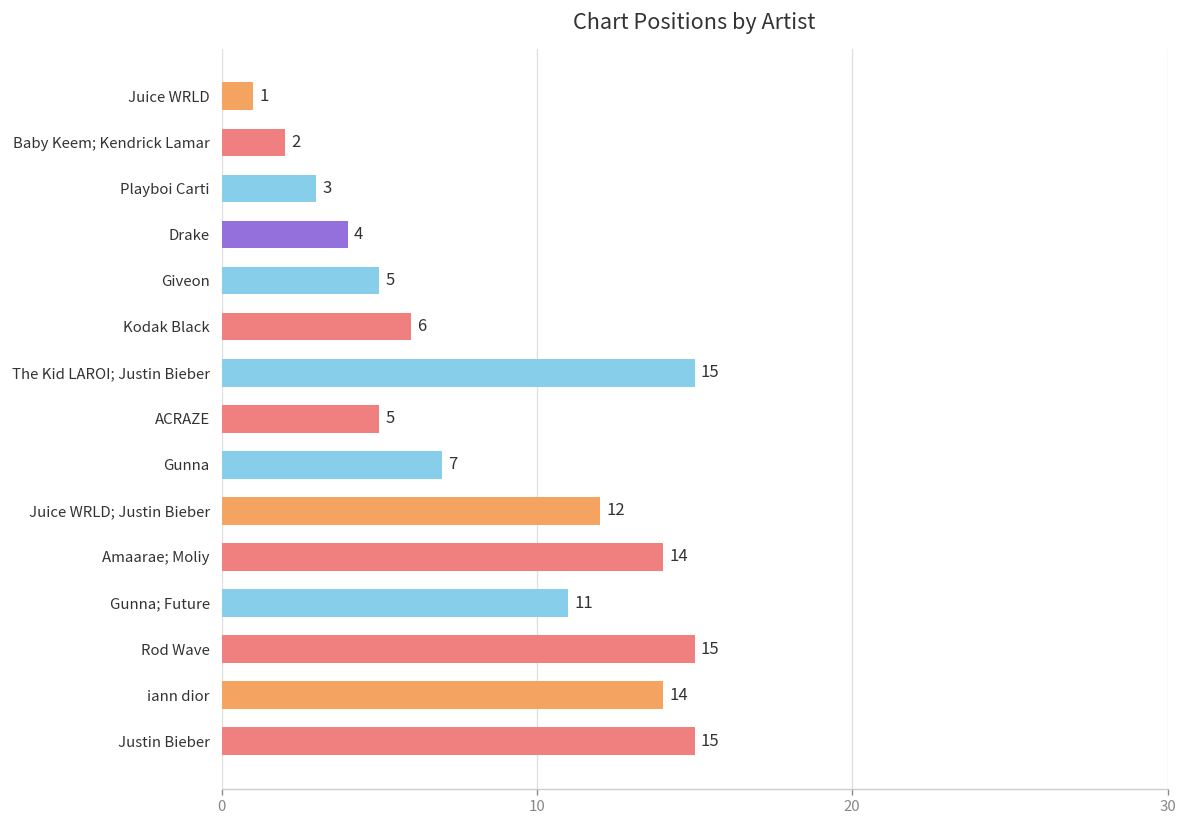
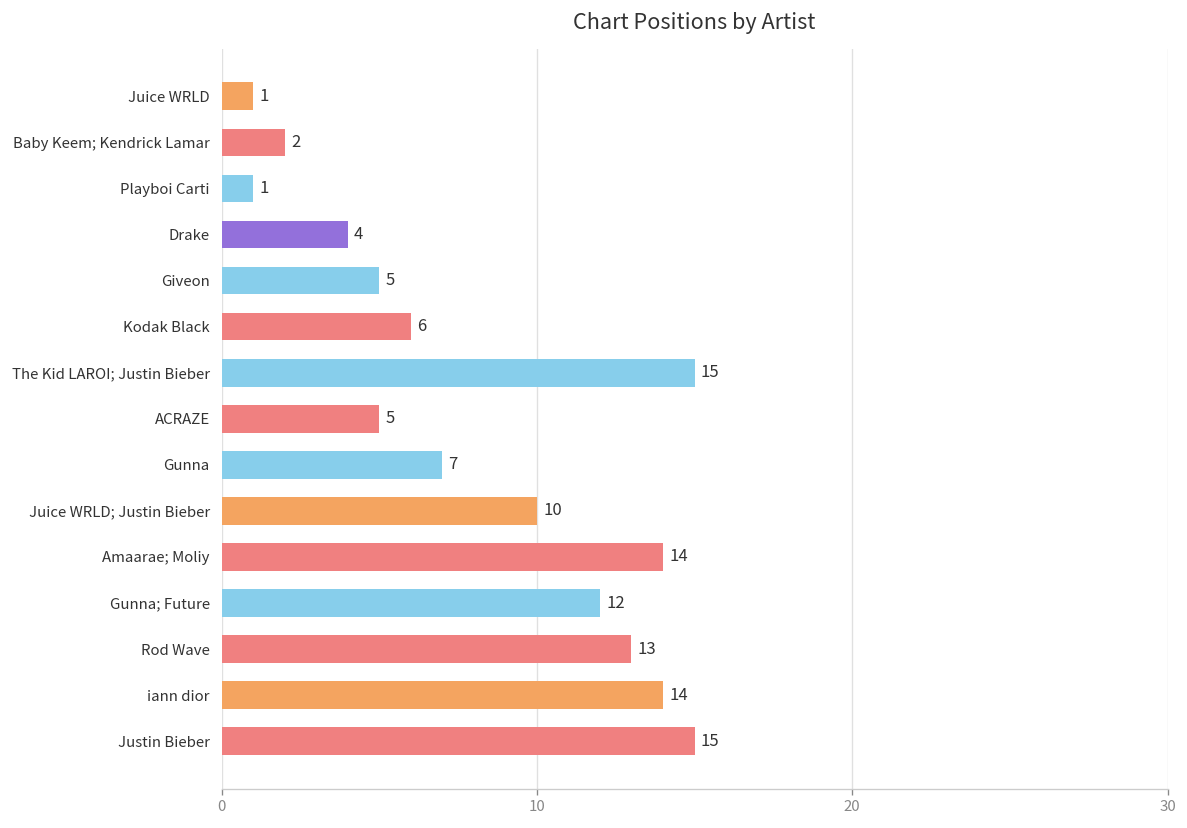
  {
    "Juice WRLD": 1,
    "Baby Keem; Kendrick Lamar": 2,
-   "Playboi Carti": 3,
+   "Playboi Carti": 1,
    "Drake": 4,
    "Giveon": 5,
    "Kodak Black": 6,
    "The Kid LAROI; Justin Bieber": 15,
    "ACRAZE": 5,
    "Gunna": 7,
-   "Juice WRLD; Justin Bieber": 12,
+   "Juice WRLD; Justin Bieber": 10,
    "Amaarae; Moliy": 14,
-   "Gunna; Future": 11,
-   "Rod Wave": 15,
+   "Gunna; Future": 12,
+   "Rod Wave": 13,
    "iann dior": 14,
    "Justin Bieber": 15
  }
